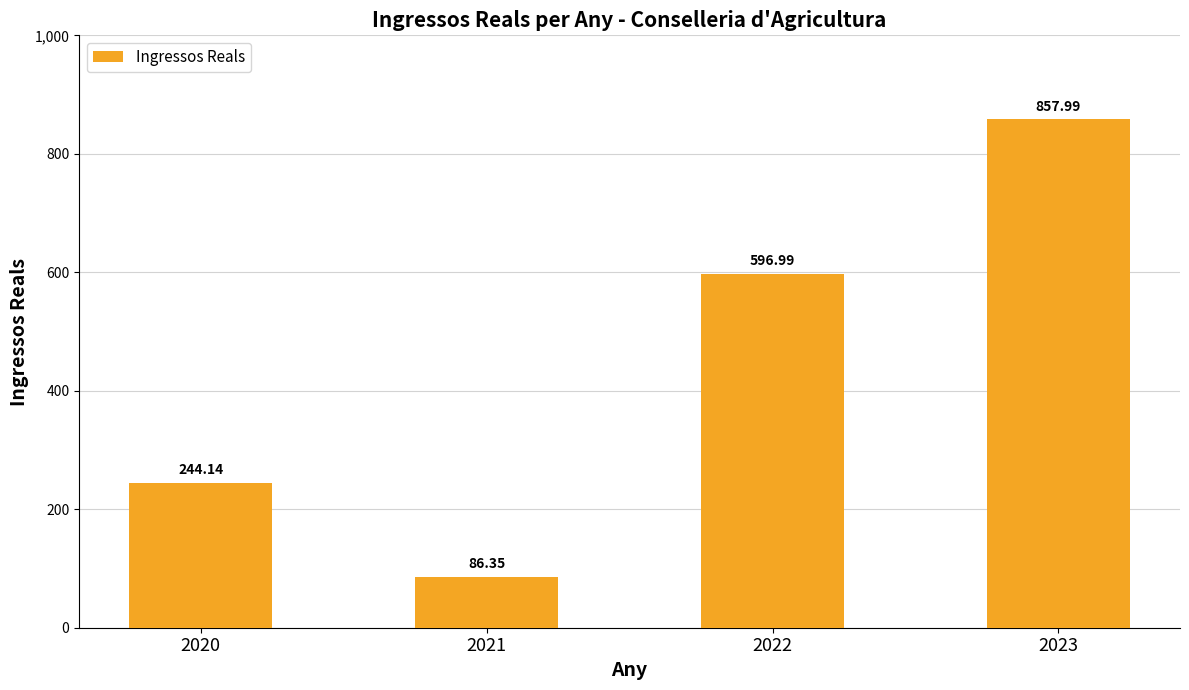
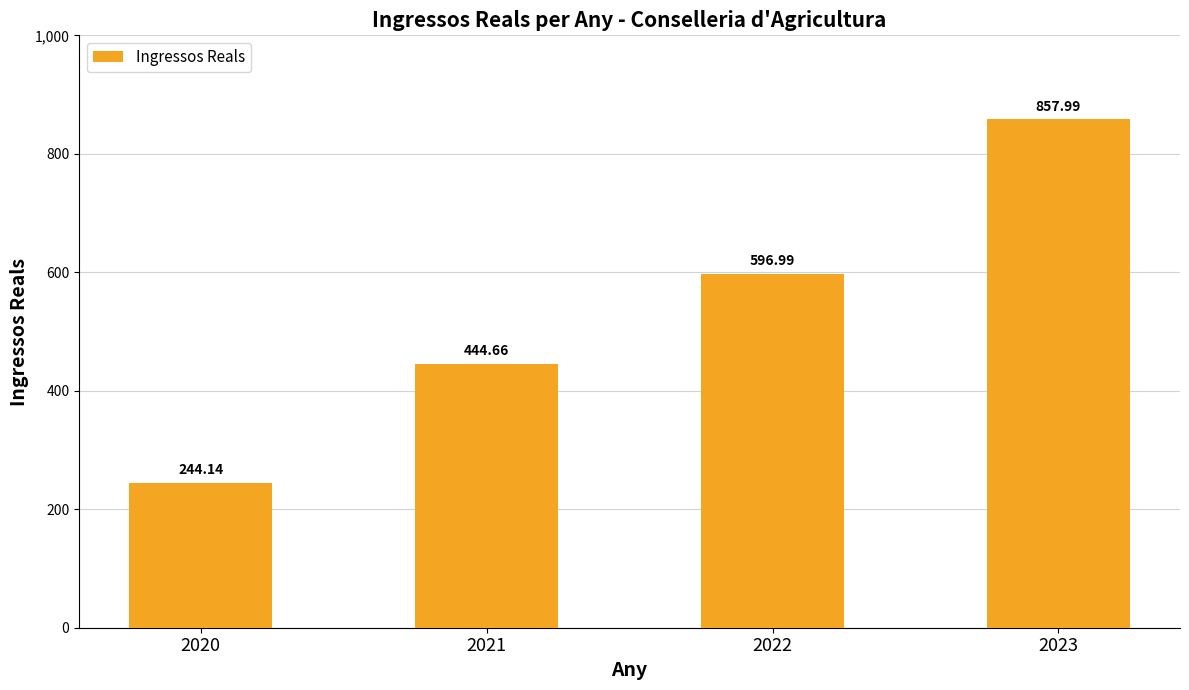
  {
    "2020": 244.14,
-   "2021": 86.35,
+   "2021": 444.66,
    "2022": 596.99,
    "2023": 857.99
  }
